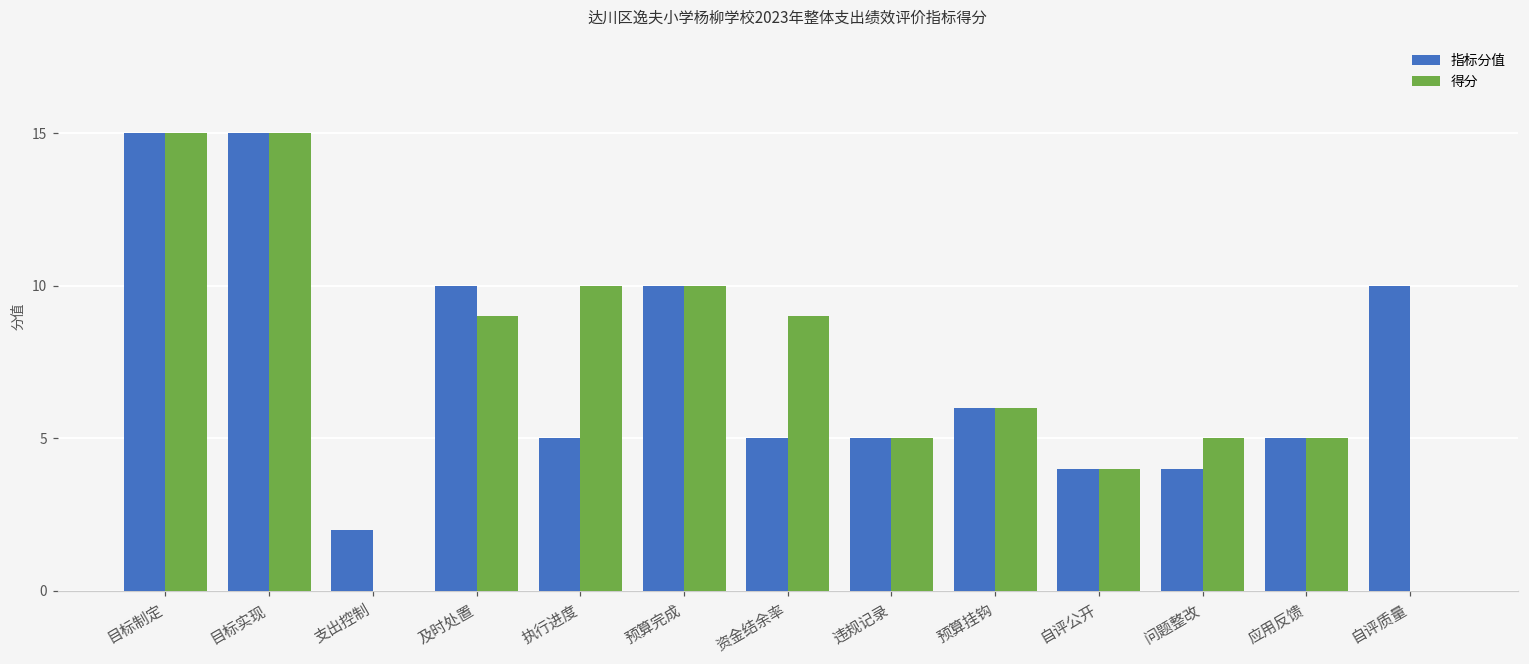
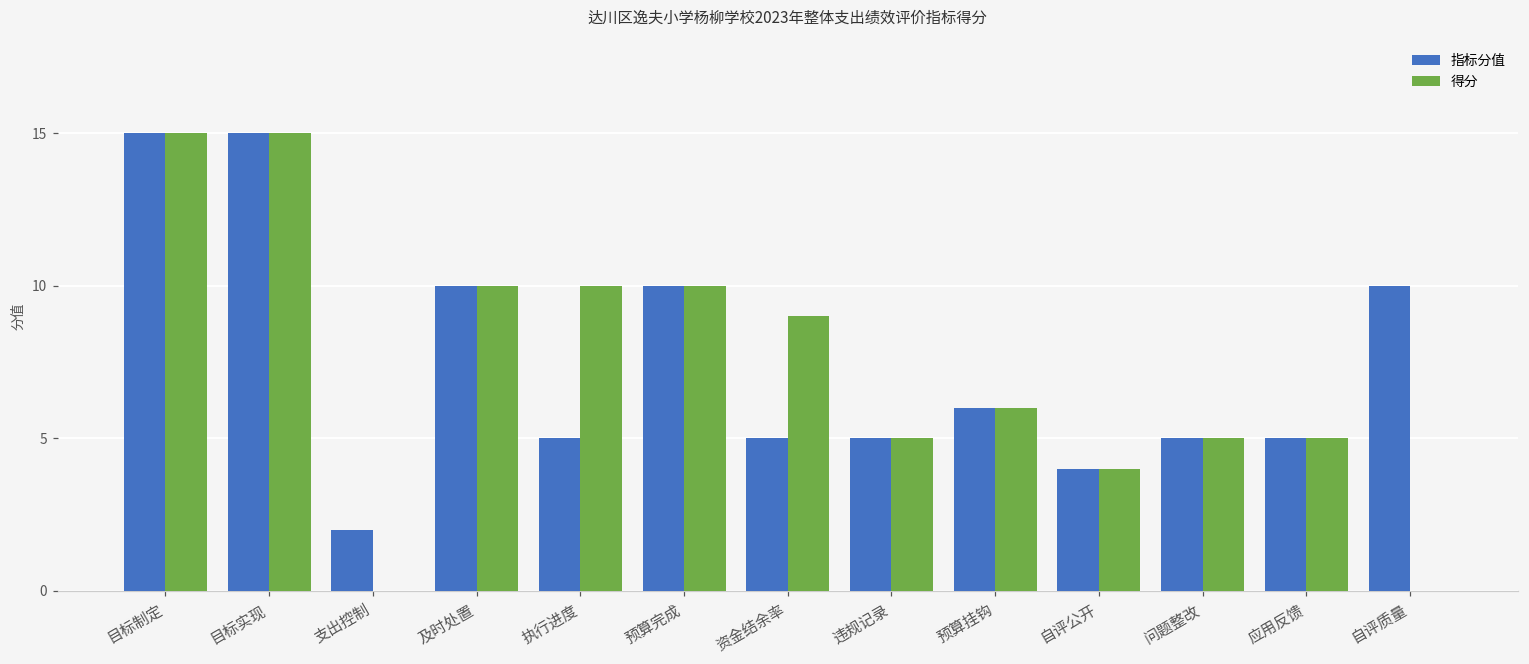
  {
    "指标分值": {
      "目标制定": 15,
      "目标实现": 15,
      "支出控制": 2,
      "及时处置": 10,
      "执行进度": 5,
      "预算完成": 10,
      "资金结余率": 5,
      "违规记录": 5,
      "预算挂钩": 6,
      "自评公开": 4,
-     "问题整改": 4,
+     "问题整改": 5,
      "应用反馈": 5,
      "自评质量": 10
    },
    "得分": {
      "目标制定": 15,
      "目标实现": 15,
      "支出控制": 0,
-     "及时处置": 9,
+     "及时处置": 10,
      "执行进度": 10,
      "预算完成": 10,
      "资金结余率": 9,
      "违规记录": 5,
      "预算挂钩": 6,
      "自评公开": 4,
      "问题整改": 5,
      "应用反馈": 5,
      "自评质量": 0
    }
  }
